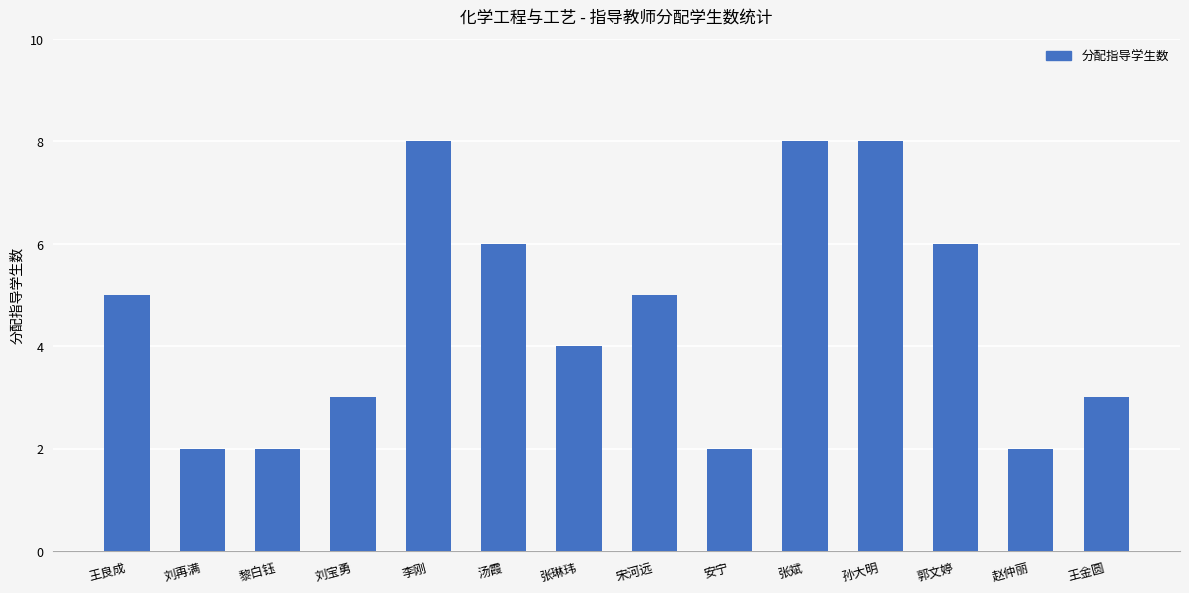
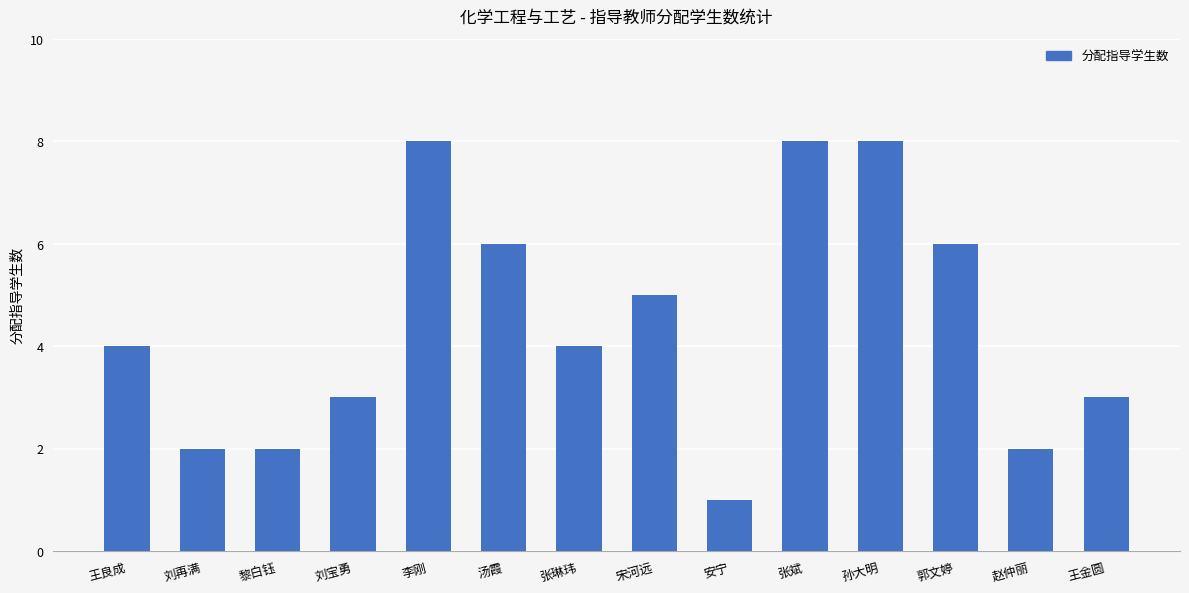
  {
-   "王良成": 5,
+   "王良成": 4,
    "刘再满": 2,
    "黎白钰": 2,
    "刘宝勇": 3,
    "李刚": 8,
    "汤霞": 6,
    "张琳玮": 4,
    "宋河远": 5,
-   "安宁": 2,
+   "安宁": 1,
    "张斌": 8,
    "孙大明": 8,
    "郭文婷": 6,
    "赵仲丽": 2,
    "王金圆": 3
  }
